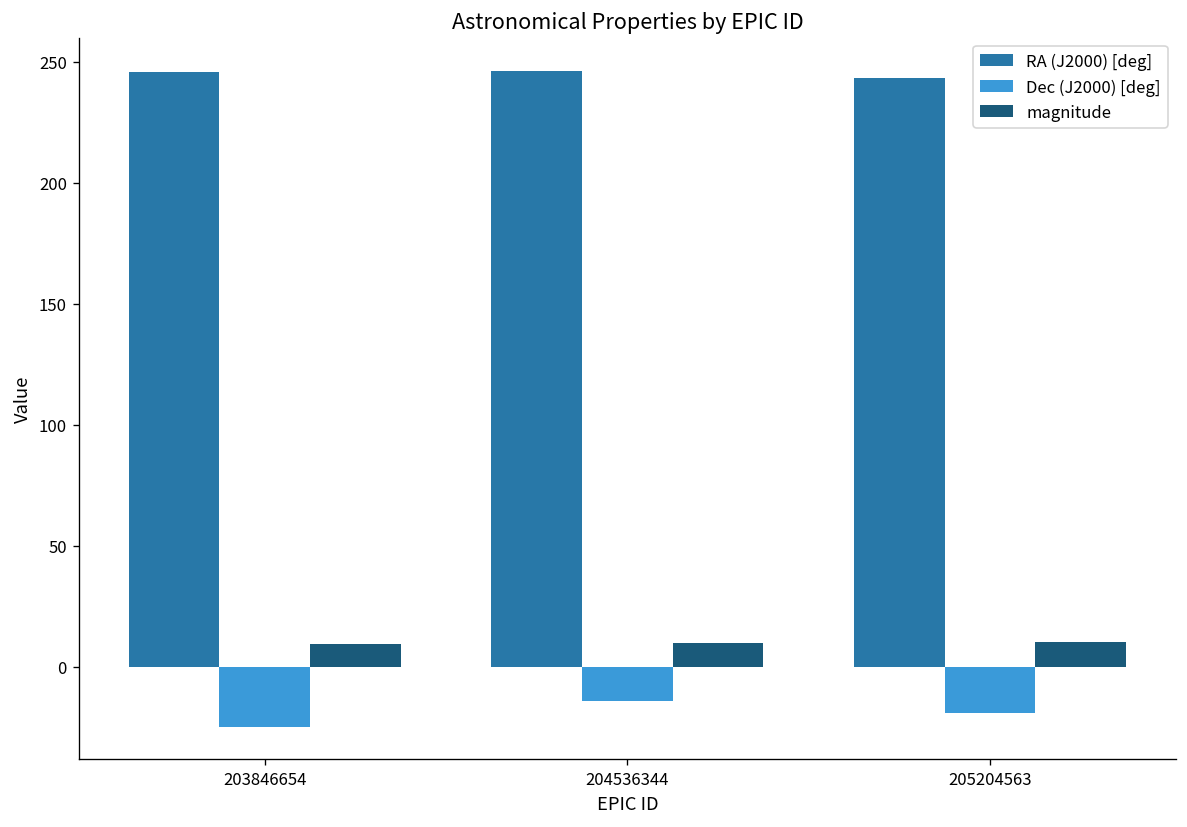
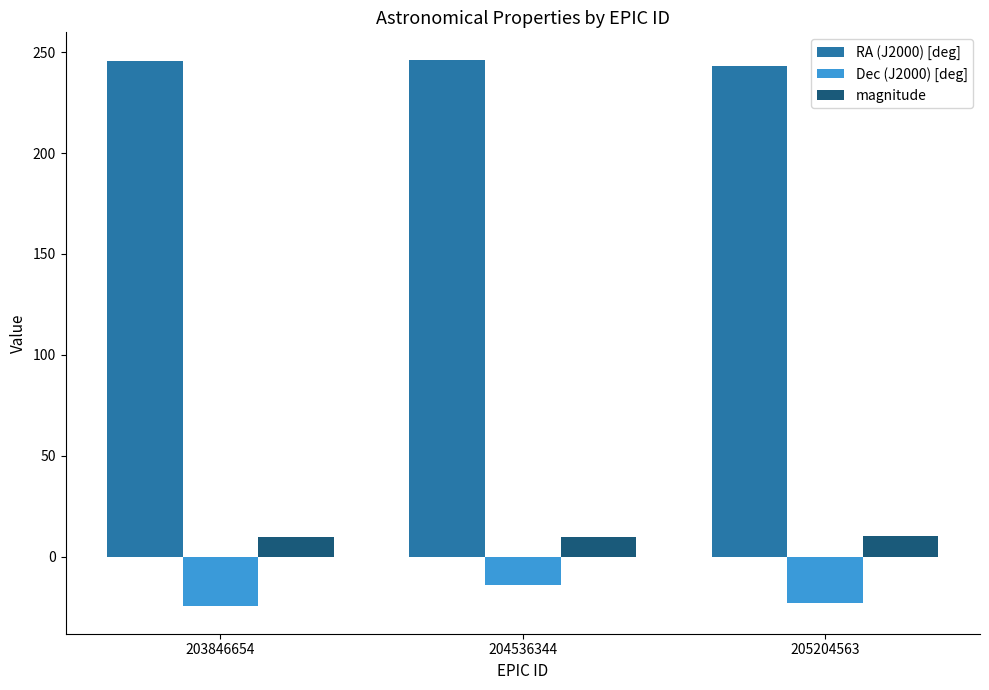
  {
    "Dec (J2000) [deg]": {
      "203846654": -25,
      "204536344": -14,
-     "205204563": -19
+     "205204563": -23
    }
  }
